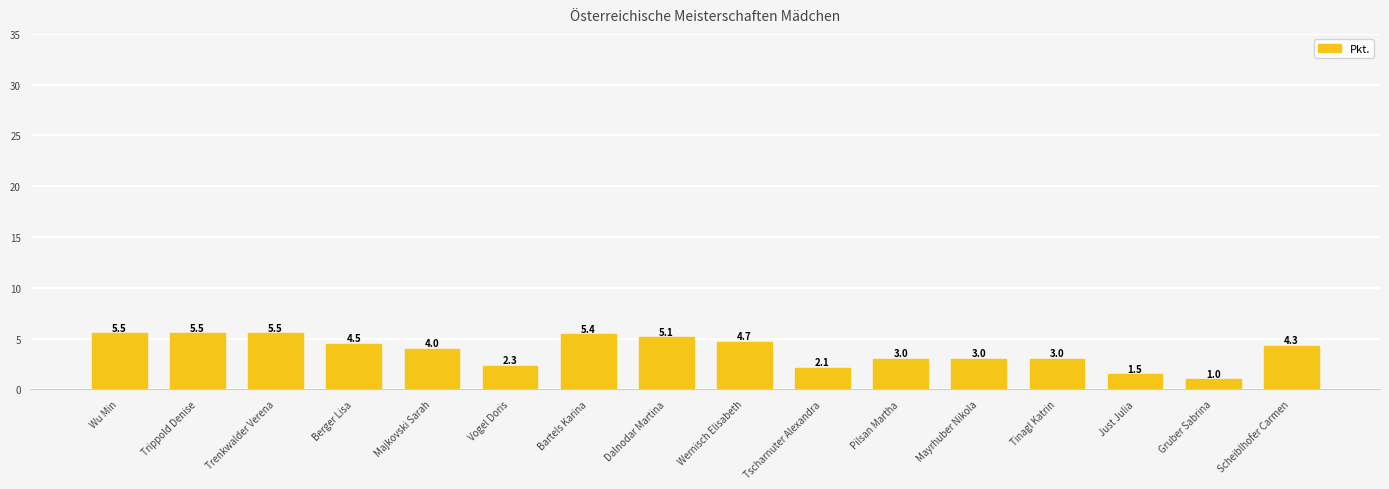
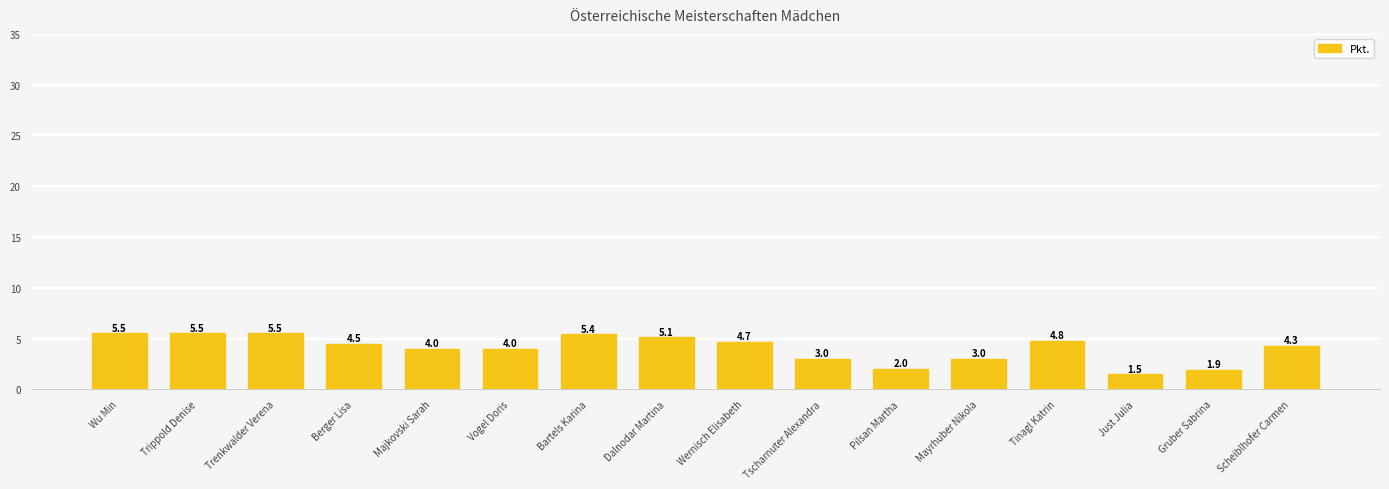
  {
    "Wu Min": 5.5,
    "Trippold Denise": 5.5,
    "Trenkwalder Verena": 5.5,
    "Berger Lisa": 4.5,
    "Majkovski Sarah": 4.0,
-   "Vogel Doris": 2.3,
+   "Vogel Doris": 4.0,
    "Bartels Karina": 5.4,
    "Dalnodar Martina": 5.1,
    "Wernisch Elisabeth": 4.7,
-   "Tscharnuter Alexandra": 2.1,
-   "Pilsan Martha": 3.0,
+   "Tscharnuter Alexandra": 3.0,
+   "Pilsan Martha": 2.0,
    "Mayrhuber Nikola": 3.0,
-   "Tinagl Katrin": 3.0,
+   "Tinagl Katrin": 4.8,
    "Just Julia": 1.5,
-   "Gruber Sabrina": 1.0,
+   "Gruber Sabrina": 1.9,
    "Scheiblhofer Carmen": 4.3
  }
